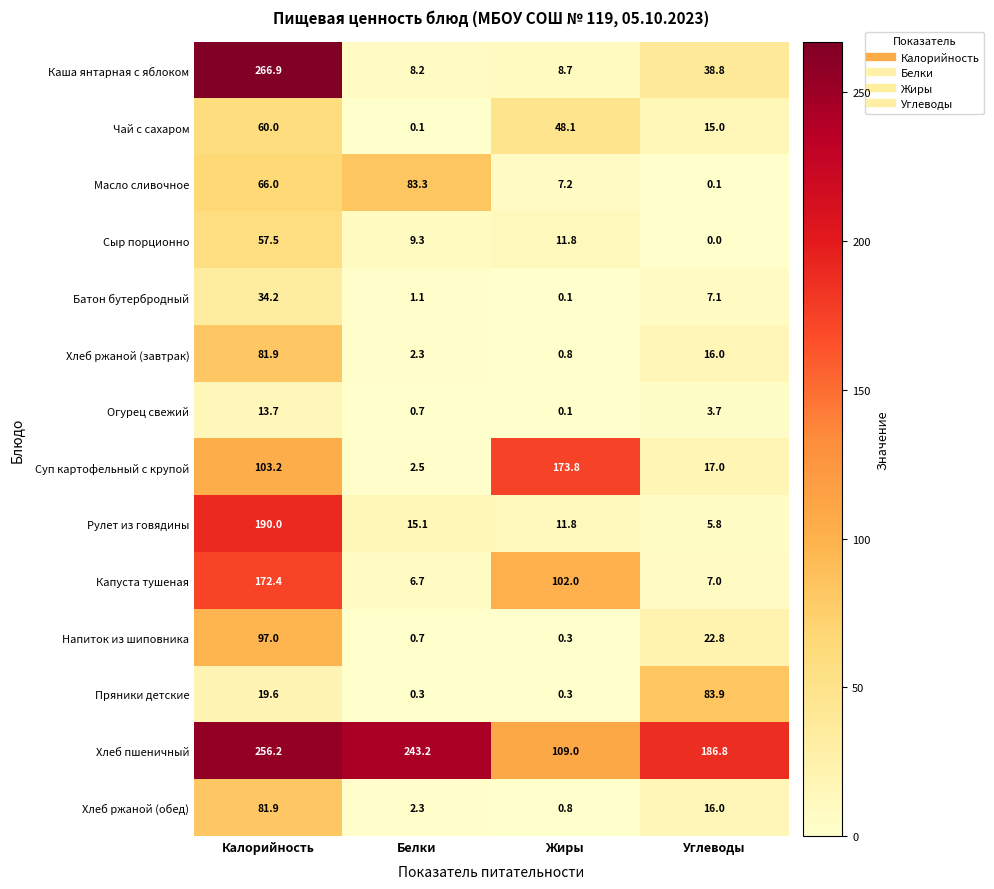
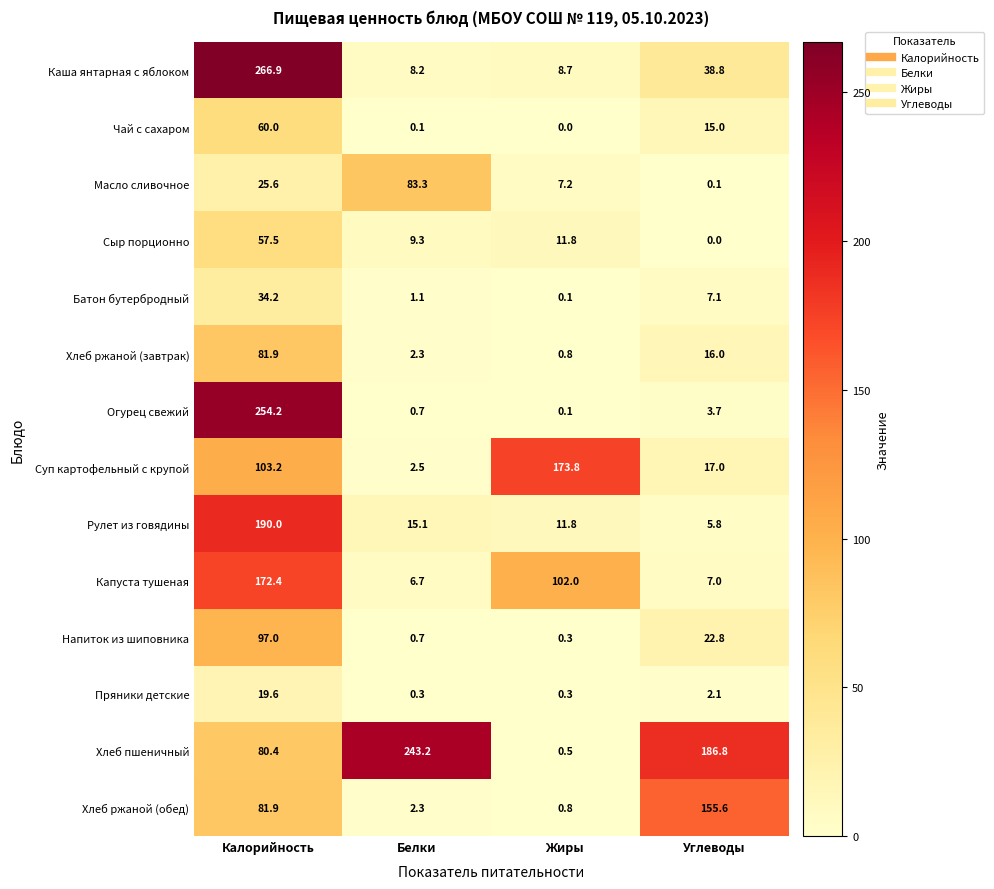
  {
    "Каша янтарная с яблоком": {
      "Калорийность": 266.9,
      "Белки": 8.2,
      "Жиры": 8.7,
      "Углеводы": 38.8
    },
    "Чай с сахаром": {
      "Калорийность": 60.0,
      "Белки": 0.1,
-     "Жиры": 48.1,
+     "Жиры": 0.0,
      "Углеводы": 15.0
    },
    "Масло сливочное": {
-     "Калорийность": 66.0,
+     "Калорийность": 25.6,
      "Белки": 83.3,
      "Жиры": 7.2,
      "Углеводы": 0.1
    },
    "Сыр порционно": {
      "Калорийность": 57.5,
      "Белки": 9.3,
      "Жиры": 11.8,
      "Углеводы": 0.0
    },
    "Батон бутербродный": {
      "Калорийность": 34.2,
      "Белки": 1.1,
      "Жиры": 0.1,
      "Углеводы": 7.1
    },
    "Хлеб ржаной (завтрак)": {
      "Калорийность": 81.9,
      "Белки": 2.3,
      "Жиры": 0.8,
      "Углеводы": 16.0
    },
    "Огурец свежий": {
-     "Калорийность": 13.7,
+     "Калорийность": 254.2,
      "Белки": 0.7,
      "Жиры": 0.1,
      "Углеводы": 3.7
    },
    "Суп картофельный с крупой": {
      "Калорийность": 103.2,
      "Белки": 2.5,
      "Жиры": 173.8,
      "Углеводы": 17.0
    },
    "Рулет из говядины": {
      "Калорийность": 190.0,
      "Белки": 15.1,
      "Жиры": 11.8,
      "Углеводы": 5.8
    },
    "Капуста тушеная": {
      "Калорийность": 172.4,
      "Белки": 6.7,
      "Жиры": 102.0,
      "Углеводы": 7.0
    },
    "Напиток из шиповника": {
      "Калорийность": 97.0,
      "Белки": 0.7,
      "Жиры": 0.3,
      "Углеводы": 22.8
    },
    "Пряники детские": {
      "Калорийность": 19.6,
      "Белки": 0.3,
      "Жиры": 0.3,
-     "Углеводы": 83.9
+     "Углеводы": 2.1
    },
    "Хлеб пшеничный": {
-     "Калорийность": 256.2,
+     "Калорийность": 80.4,
      "Белки": 243.2,
-     "Жиры": 109.0,
+     "Жиры": 0.5,
      "Углеводы": 186.8
    },
    "Хлеб ржаной (обед)": {
      "Калорийность": 81.9,
      "Белки": 2.3,
      "Жиры": 0.8,
-     "Углеводы": 16.0
+     "Углеводы": 155.6
    }
  }
